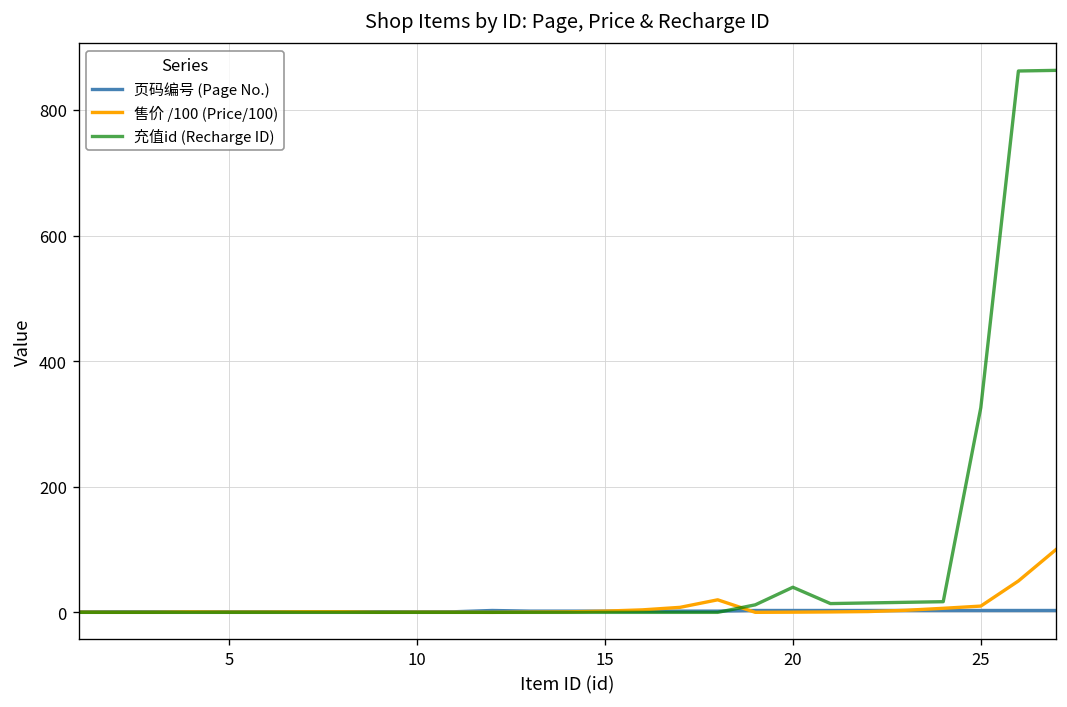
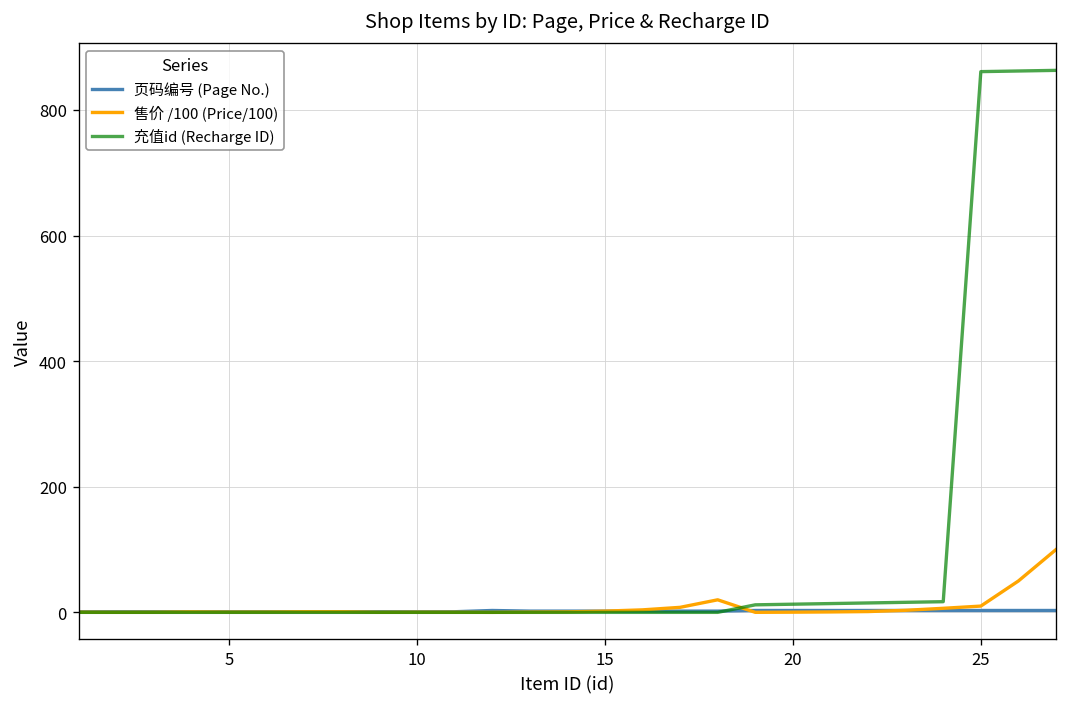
  {
    "页码编号 (Page No.)": {
      "25": 0
    },
    "售价 /100 (Price/100)": {
      "25": 10
    },
    "充值id (Recharge ID)": {
-     "20": 40,
-     "25": 330
+     "20": 10,
+     "25": 860
    }
  }
